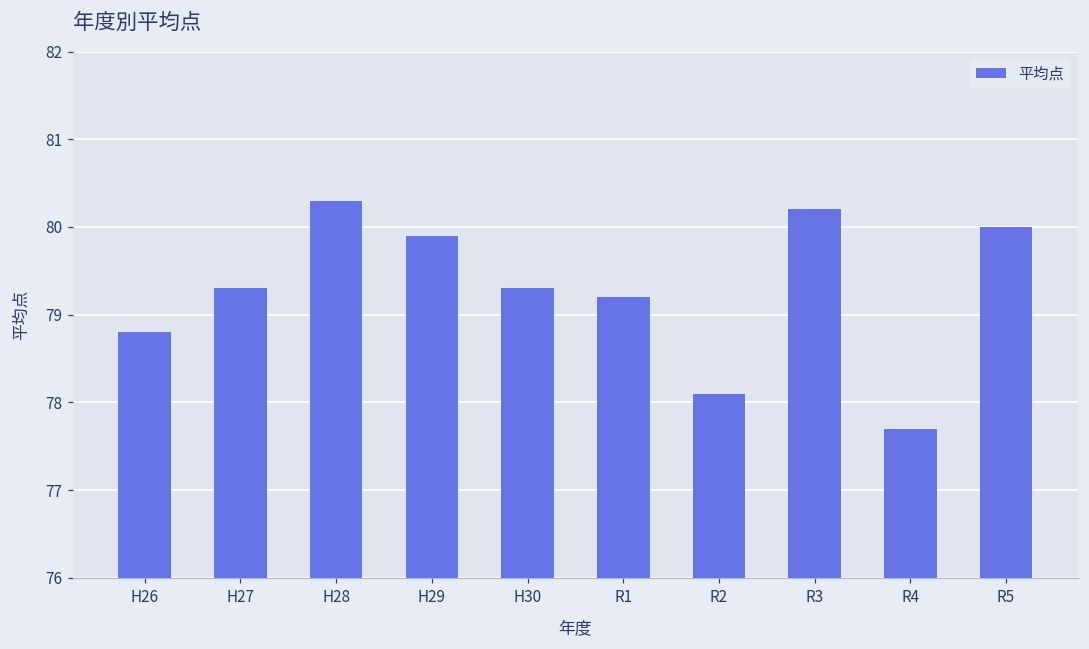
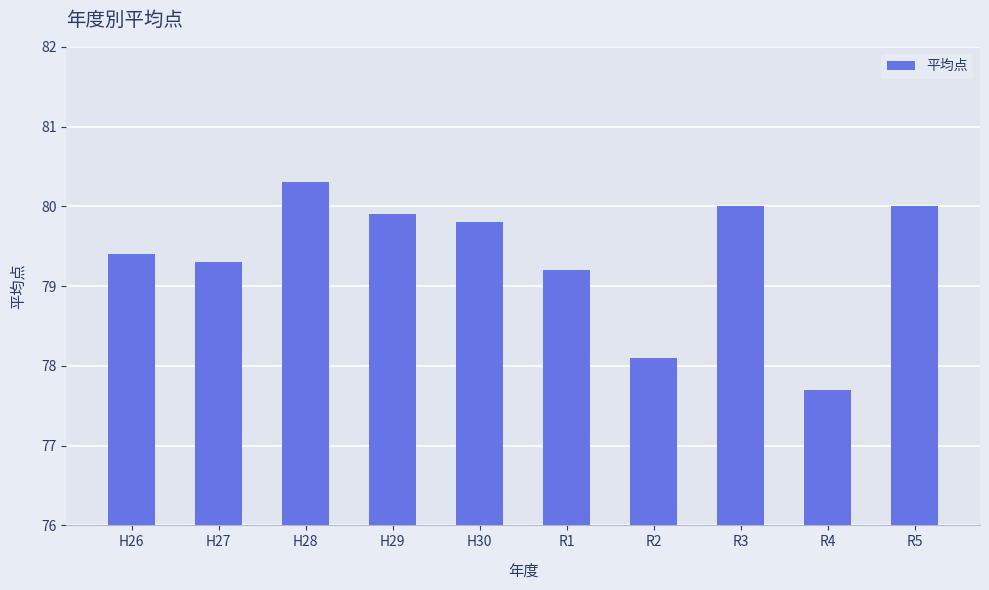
  {
-   "H26": 78.8,
+   "H26": 79.4,
    "H27": 79.3,
    "H28": 80.3,
    "H29": 79.9,
-   "H30": 79.3,
+   "H30": 79.8,
    "R1": 79.2,
    "R2": 78.1,
-   "R3": 80.2,
+   "R3": 80.0,
    "R4": 77.7,
    "R5": 80.0
  }
